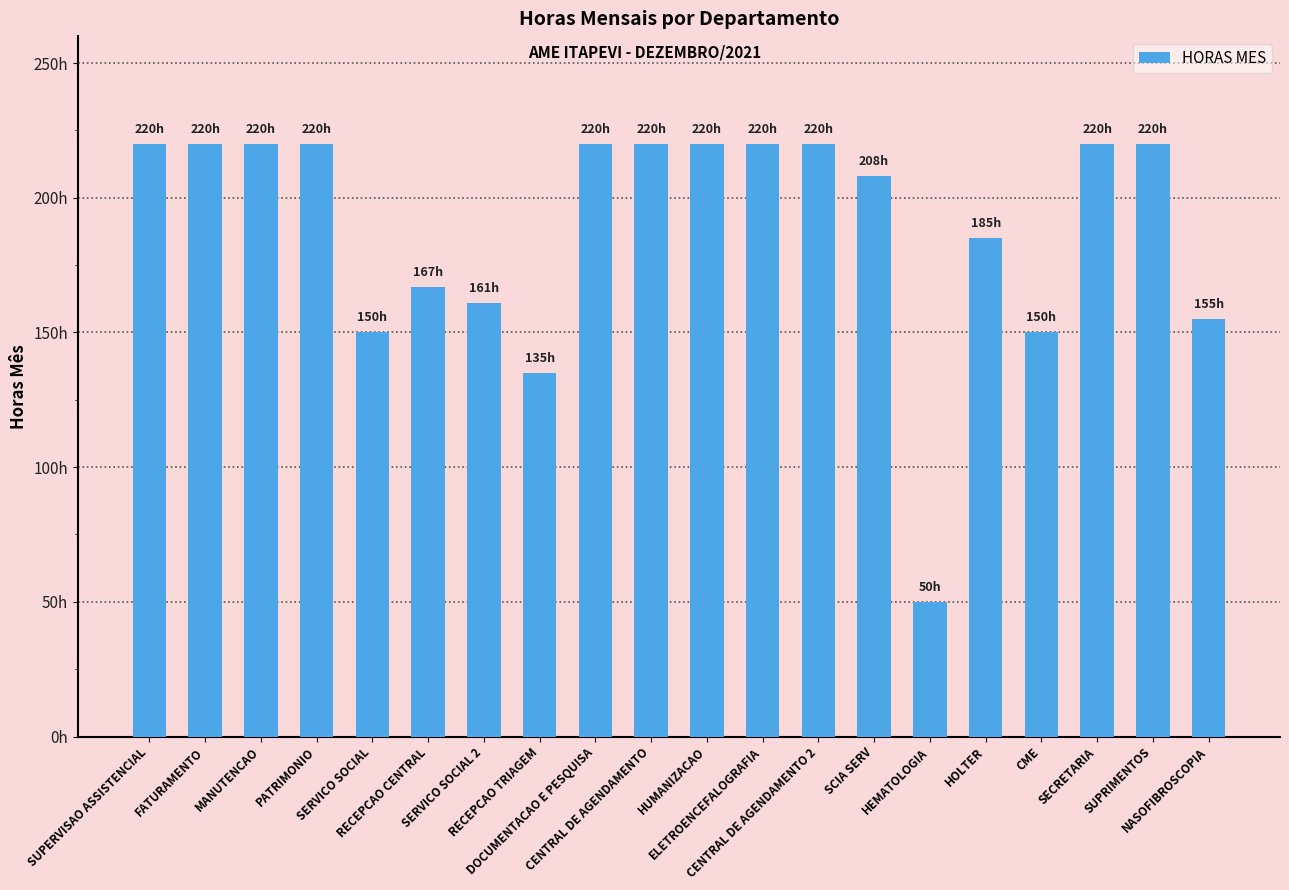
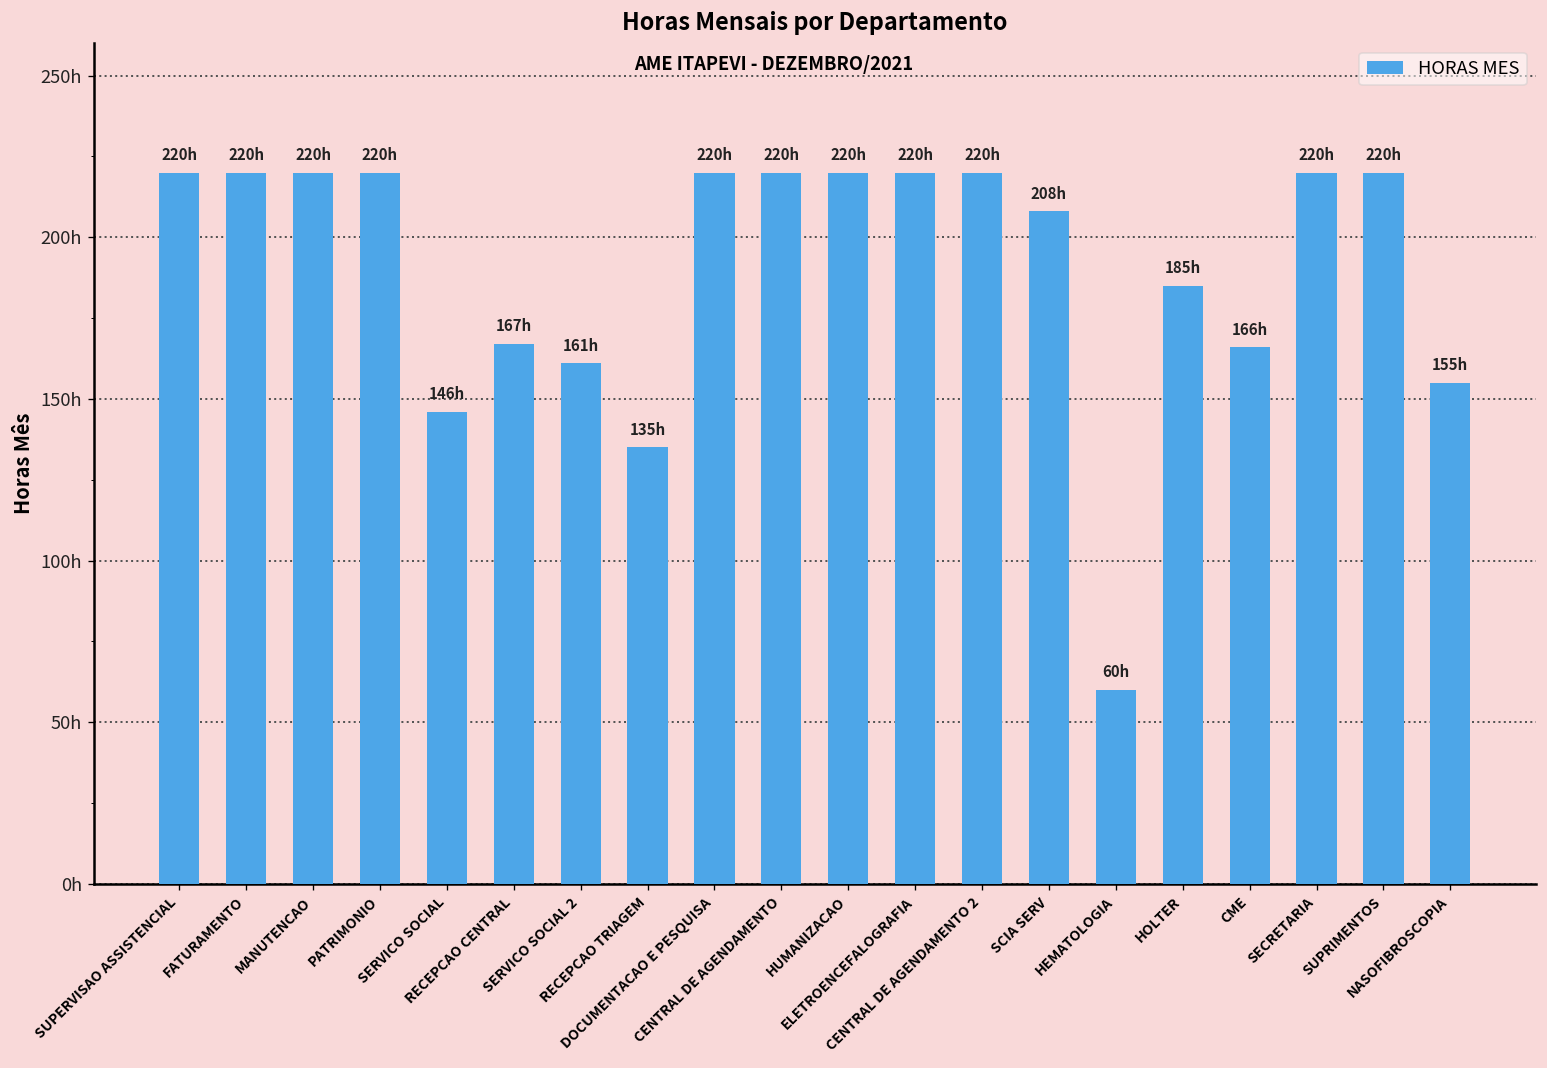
  {
    "SUPERVISAO ASSISTENCIAL": "220h",
    "FATURAMENTO": "220h",
    "MANUTENCAO": "220h",
    "PATRIMONIO": "220h",
-   "SERVICO SOCIAL": "150h",
+   "SERVICO SOCIAL": "146h",
    "RECEPCAO CENTRAL": "167h",
    "SERVICO SOCIAL 2": "161h",
    "RECEPCAO TRIAGEM": "135h",
    "DOCUMENTACAO E PESQUISA": "220h",
    "CENTRAL DE AGENDAMENTO": "220h",
    "HUMANIZACAO": "220h",
    "ELETROENCEFALOGRAFIA": "220h",
    "CENTRAL DE AGENDAMENTO 2": "220h",
    "SCIA SERV": "208h",
-   "HEMATOLOGIA": "50h",
+   "HEMATOLOGIA": "60h",
    "HOLTER": "185h",
-   "CME": "150h",
+   "CME": "166h",
    "SECRETARIA": "220h",
    "SUPRIMENTOS": "220h",
    "NASOFIBROSCOPIA": "155h"
  }
